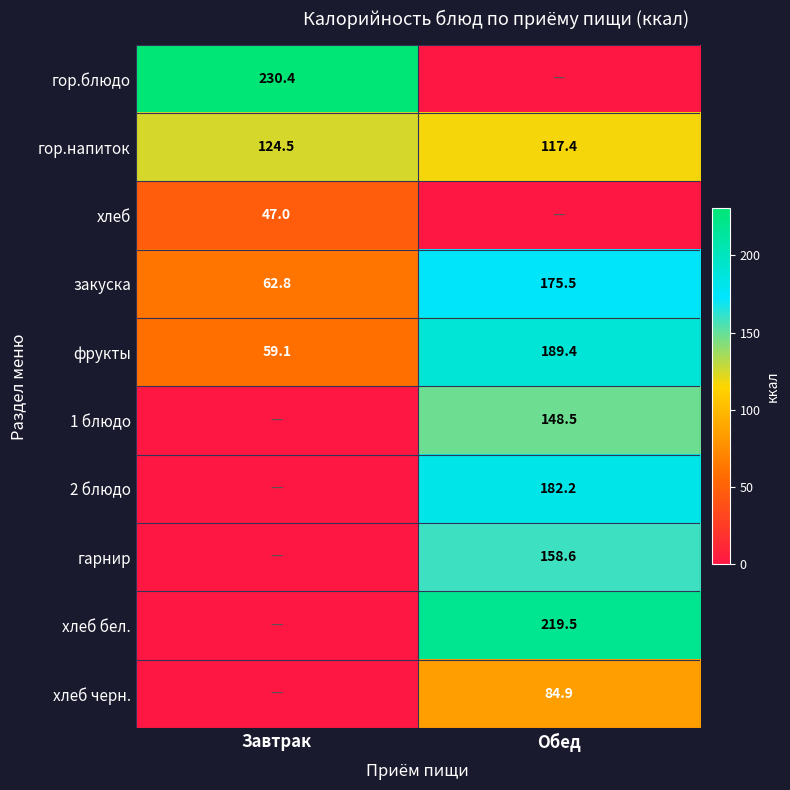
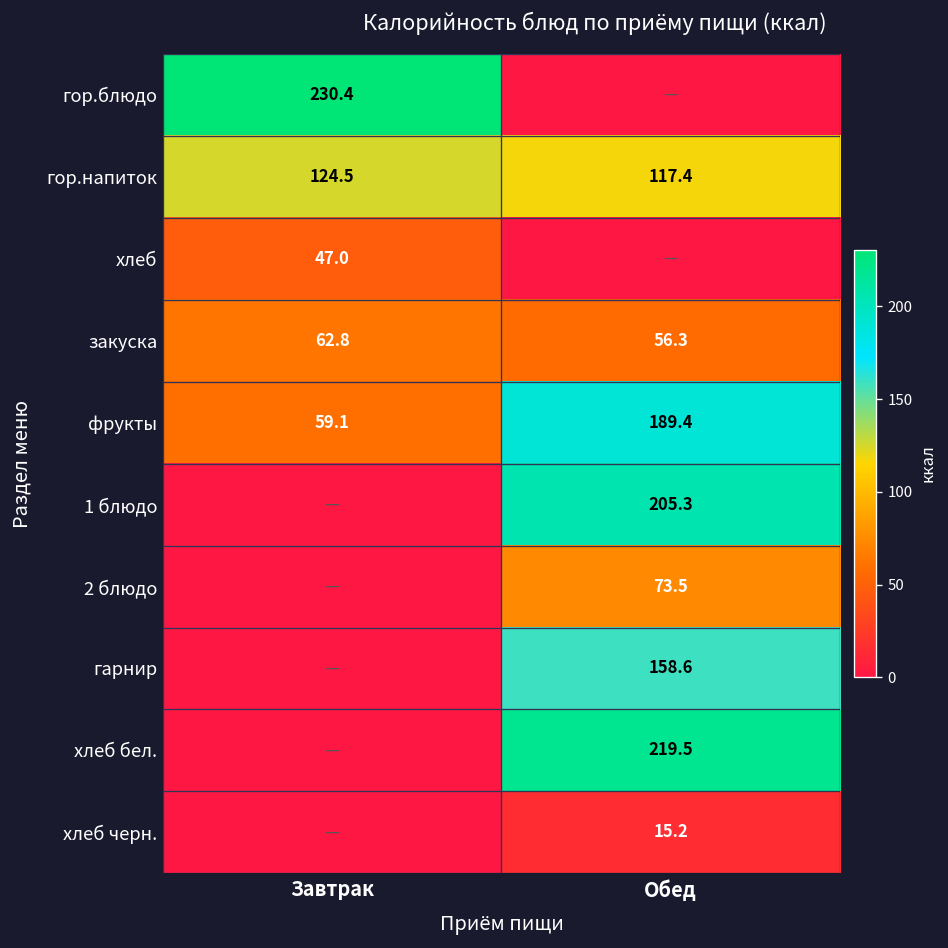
  {
    "гор.блюдо": {
      "Завтрак": 230.4
    },
    "гор.напиток": {
      "Завтрак": 124.5,
      "Обед": 117.4
    },
    "хлеб": {
      "Завтрак": 47.0
    },
    "закуска": {
      "Завтрак": 62.8,
-     "Обед": 175.5
+     "Обед": 56.3
    },
    "фрукты": {
      "Завтрак": 59.1,
      "Обед": 189.4
    },
    "1 блюдо": {
-     "Обед": 148.5
+     "Обед": 205.3
    },
    "2 блюдо": {
-     "Обед": 182.2
+     "Обед": 73.5
    },
    "гарнир": {
      "Обед": 158.6
    },
    "хлеб бел.": {
      "Обед": 219.5
    },
    "хлеб черн.": {
-     "Обед": 84.9
+     "Обед": 15.2
    }
  }
